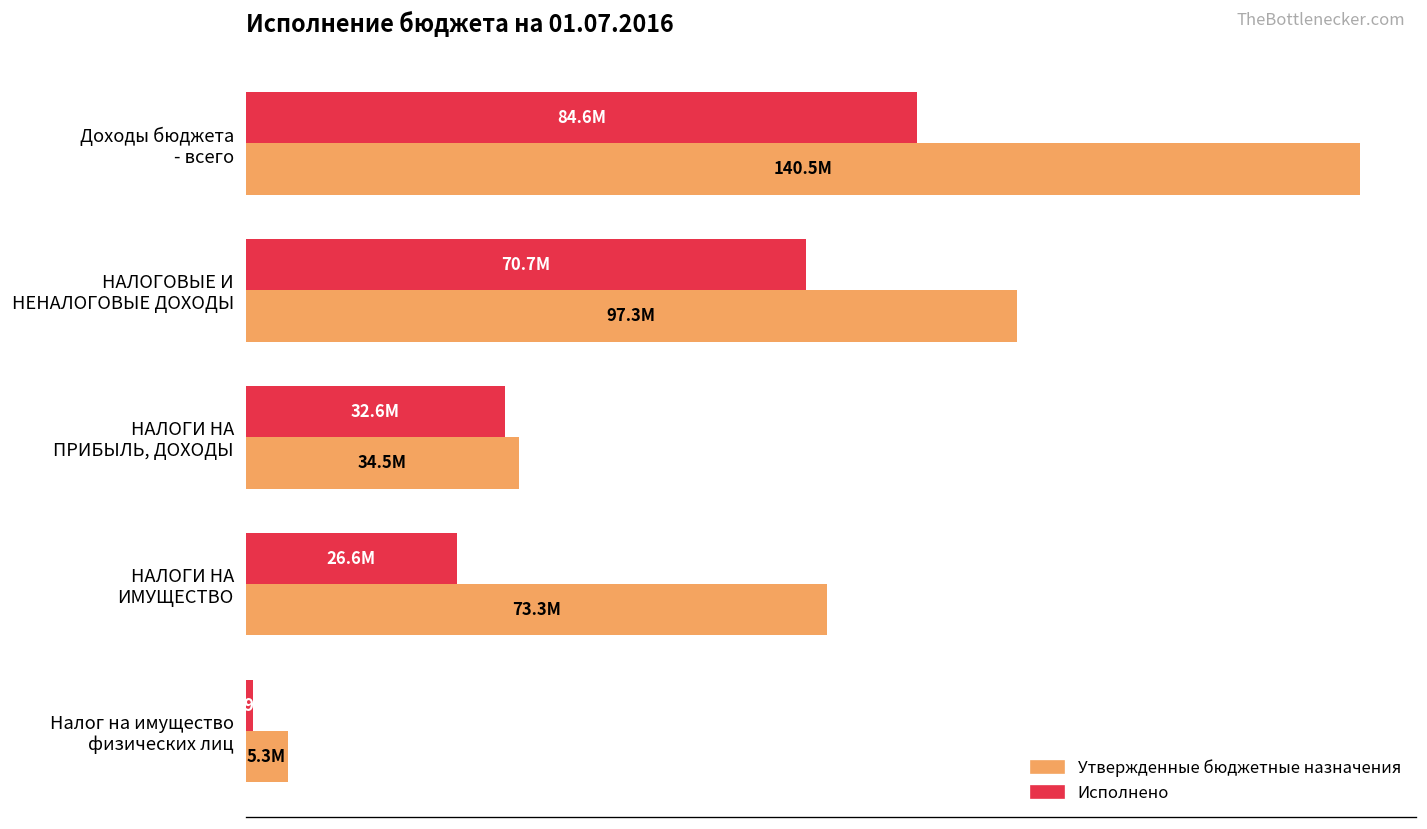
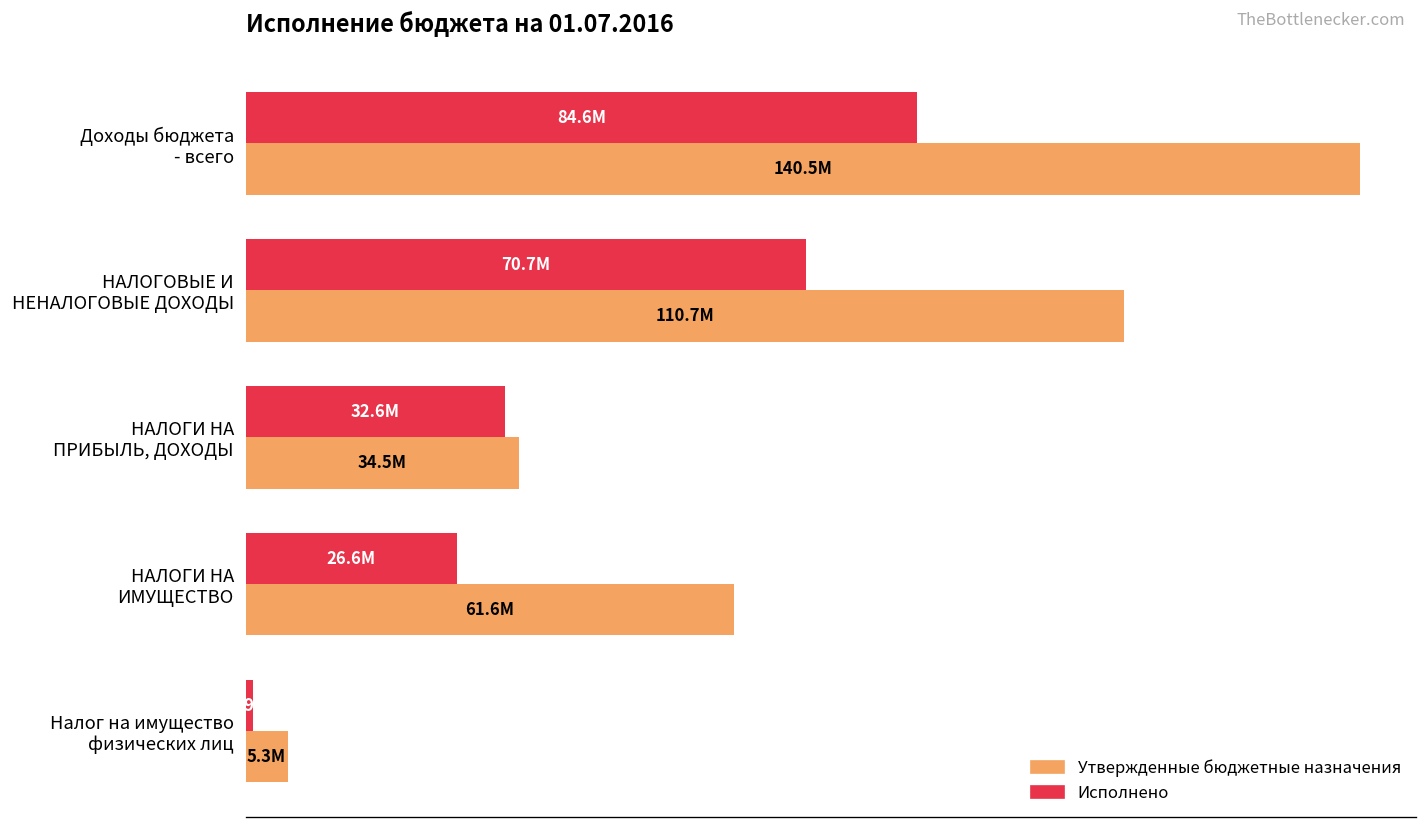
  {
    "Утвержденные бюджетные назначения": {
      "Доходы бюджета - всего": "140.5M",
-     "НАЛОГОВЫЕ И НЕНАЛОГОВЫЕ ДОХОДЫ": "97.3M",
+     "НАЛОГОВЫЕ И НЕНАЛОГОВЫЕ ДОХОДЫ": "110.7M",
      "НАЛОГИ НА ПРИБЫЛЬ, ДОХОДЫ": "34.5M",
-     "НАЛОГИ НА ИМУЩЕСТВО": "73.3M",
+     "НАЛОГИ НА ИМУЩЕСТВО": "61.6M",
      "Налог на имущество физических лиц": "5.3M"
    },
    "Исполнено": {
      "Доходы бюджета - всего": "84.6M",
      "НАЛОГОВЫЕ И НЕНАЛОГОВЫЕ ДОХОДЫ": "70.7M",
      "НАЛОГИ НА ПРИБЫЛЬ, ДОХОДЫ": "32.6M",
      "НАЛОГИ НА ИМУЩЕСТВО": "26.6M"
    }
  }
